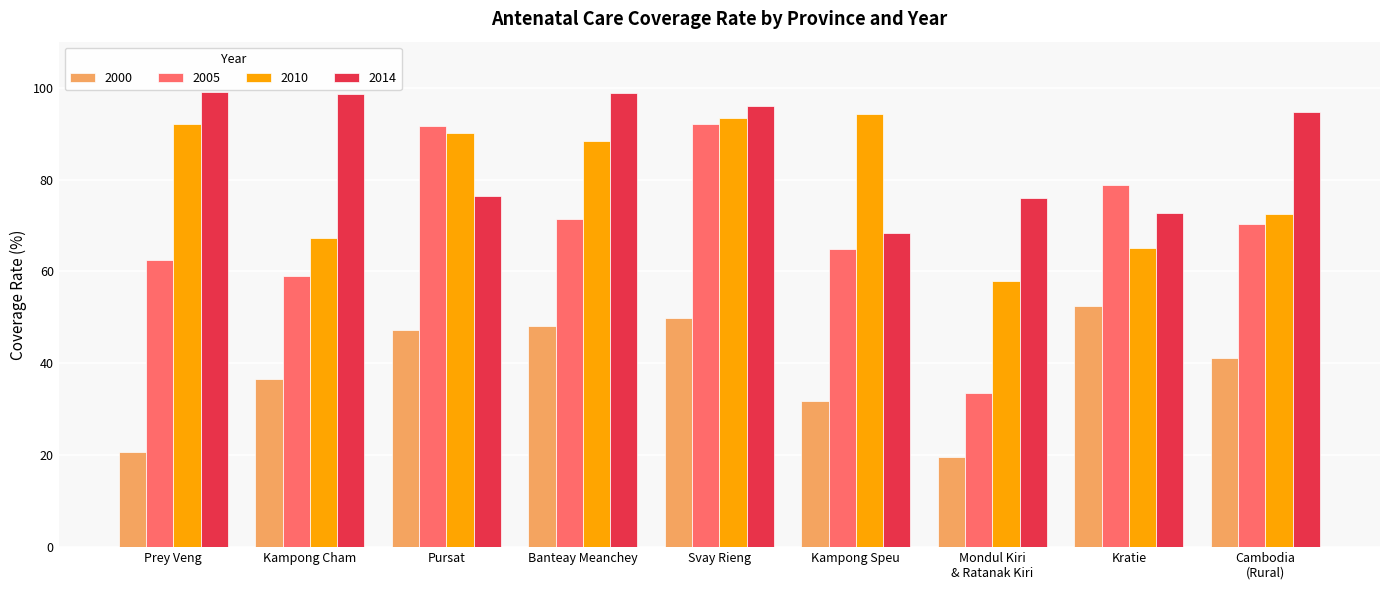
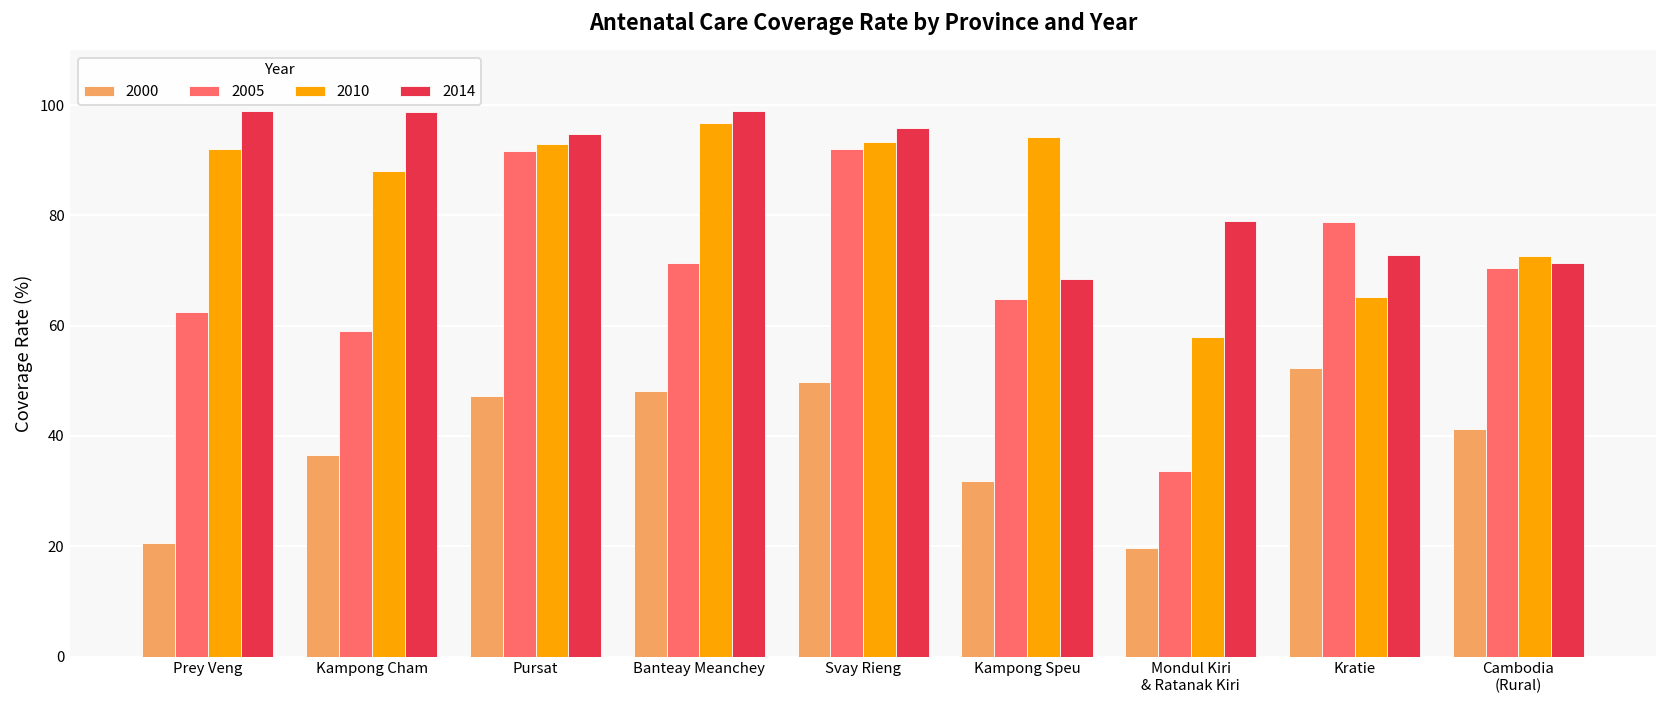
  {
    "2010": {
      "Prey Veng": 92,
-     "Kampong Cham": 67,
-     "Pursat": 90,
-     "Banteay Meanchey": 88,
+     "Kampong Cham": 88,
+     "Pursat": 93,
+     "Banteay Meanchey": 97,
      "Svay Rieng": 93,
      "Kampong Speu": 94,
      "Mondul Kiri & Ratanak Kiri": 58,
      "Kratie": 65,
      "Cambodia (Rural)": 73
    },
    "2014": {
      "Prey Veng": 99,
      "Kampong Cham": 99,
-     "Pursat": 77,
+     "Pursat": 95,
      "Banteay Meanchey": 99,
      "Svay Rieng": 96,
      "Kampong Speu": 68,
-     "Mondul Kiri & Ratanak Kiri": 76,
+     "Mondul Kiri & Ratanak Kiri": 79,
      "Kratie": 73,
-     "Cambodia (Rural)": 95
+     "Cambodia (Rural)": 71
    }
  }
